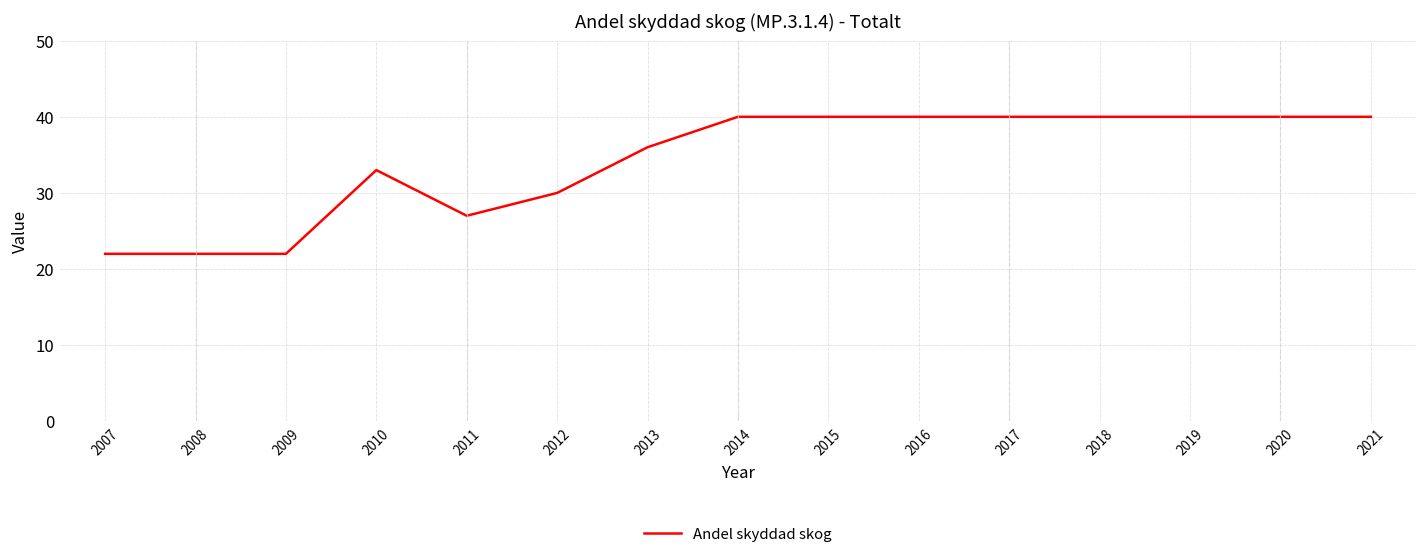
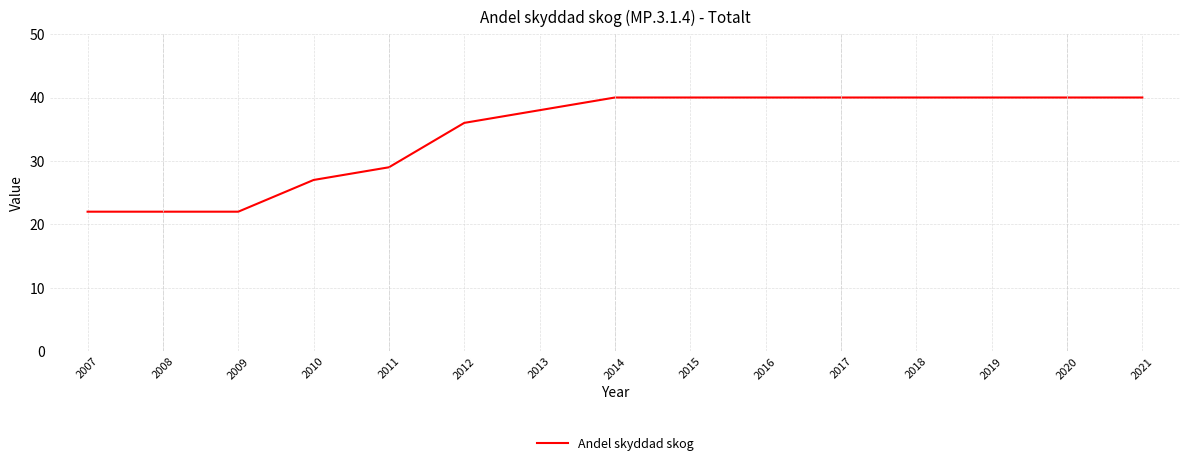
  {
    "2007": 22,
    "2008": 22,
    "2009": 22,
-   "2010": 33,
-   "2011": 27,
-   "2012": 30,
-   "2013": 36,
+   "2010": 27,
+   "2011": 29,
+   "2012": 36,
+   "2013": 38,
    "2014": 40,
    "2015": 40,
    "2016": 40,
    "2017": 40,
    "2018": 40,
    "2019": 40,
    "2020": 40,
    "2021": 40
  }
